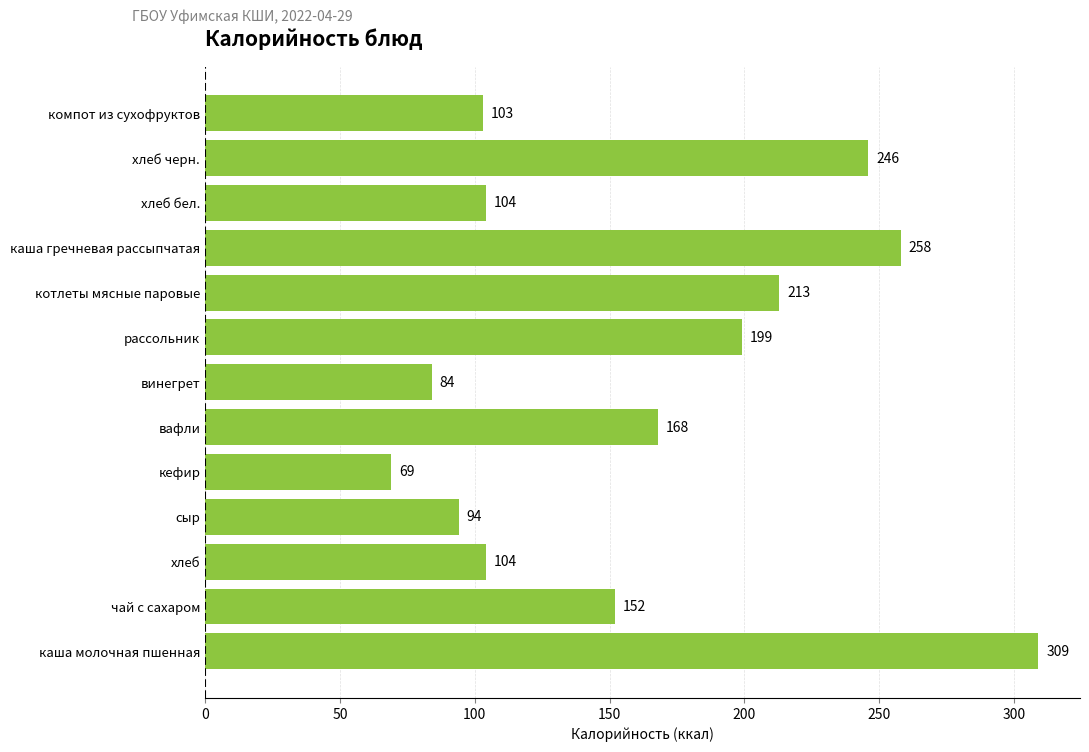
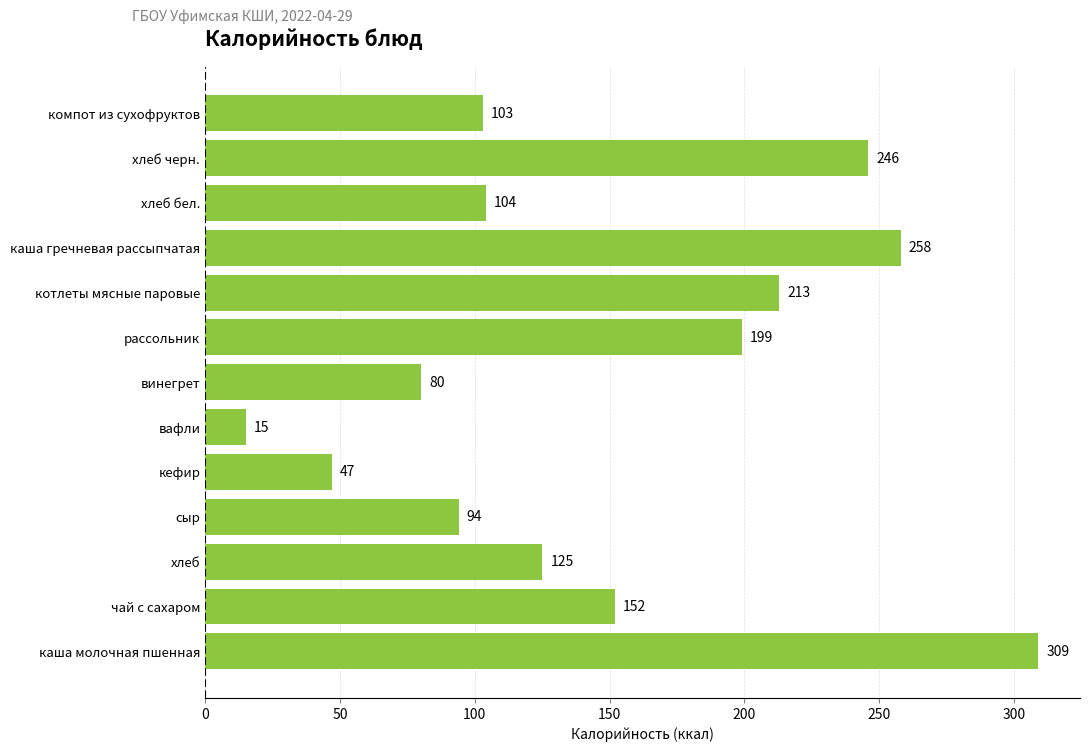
  {
    "компот из сухофруктов": 103,
    "хлеб черн.": 246,
    "хлеб бел.": 104,
    "каша гречневая рассыпчатая": 258,
    "котлеты мясные паровые": 213,
    "рассольник": 199,
-   "винегрет": 84,
-   "вафли": 168,
-   "кефир": 69,
+   "винегрет": 80,
+   "вафли": 15,
+   "кефир": 47,
    "сыр": 94,
-   "хлеб": 104,
+   "хлеб": 125,
    "чай с сахаром": 152,
    "каша молочная пшенная": 309
  }
